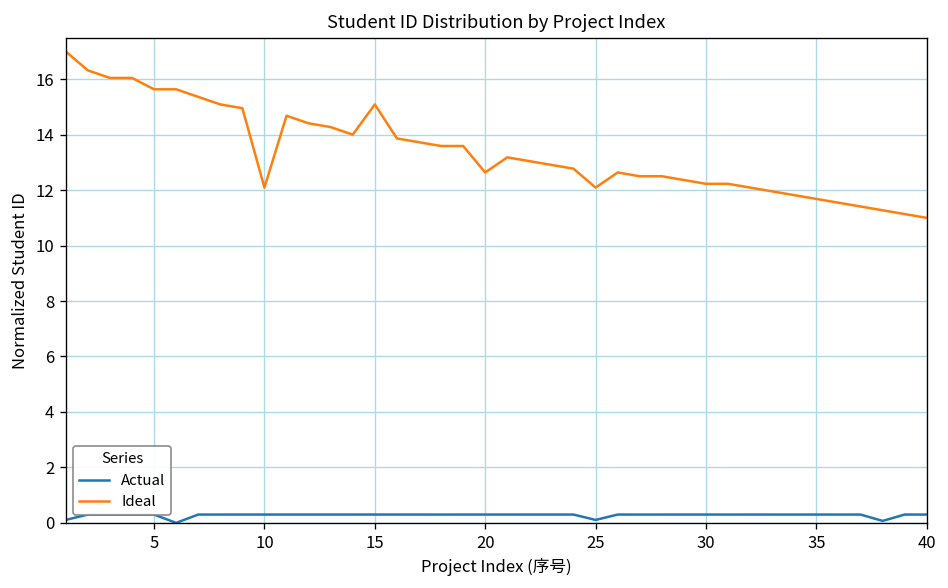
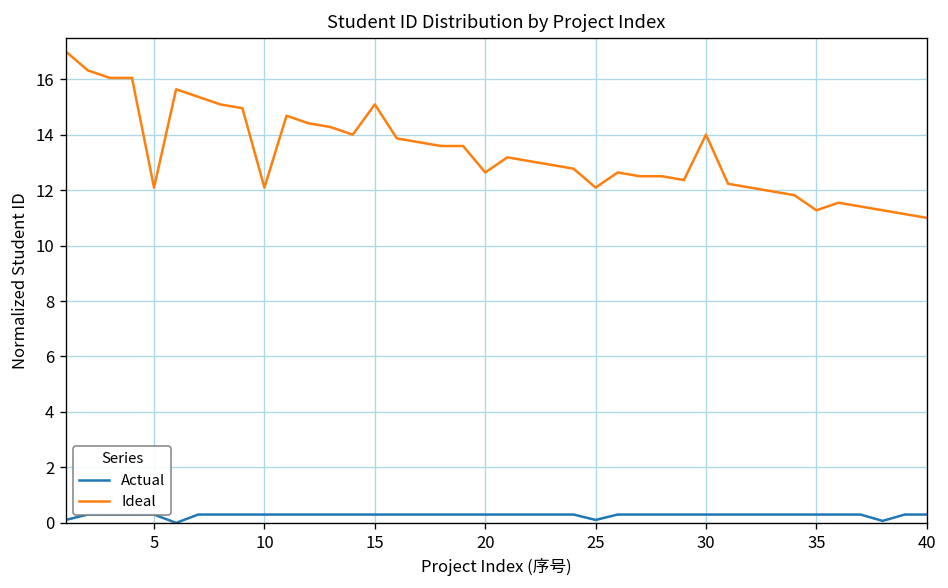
  {
    "Actual": {
      "10": 0.3,
      "15": 0.3,
      "20": 0.3,
      "25": 0.1,
      "30": 0.3,
      "35": 0.3,
      "40": 0.3
    },
    "Ideal": {
-     "5": 15.6,
+     "5": 12.1,
      "10": 12.1,
      "15": 15.1,
      "20": 12.6,
      "25": 12.1,
-     "30": 12.2,
-     "35": 11.7,
+     "30": 14.0,
+     "35": 11.3,
      "40": 11.0
    }
  }
